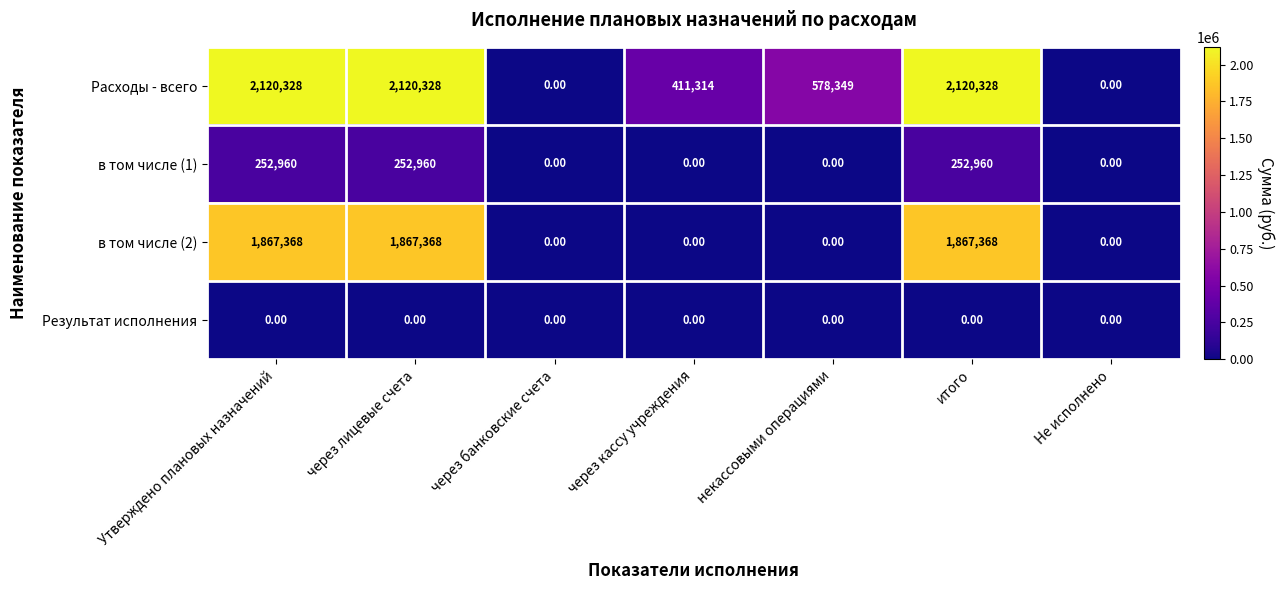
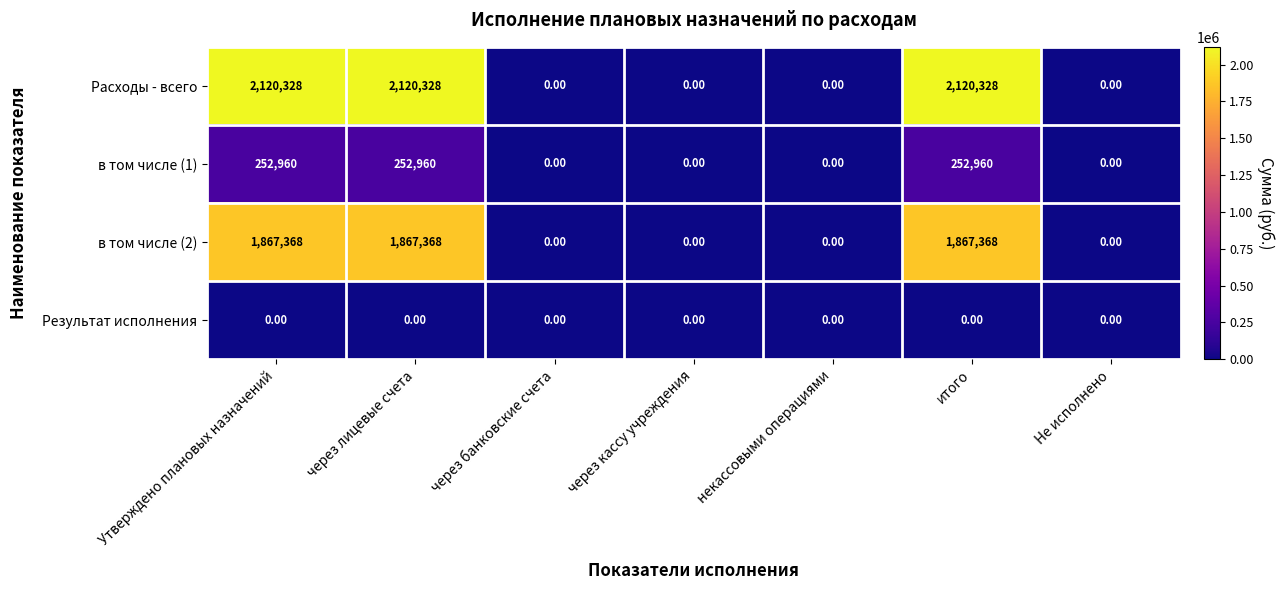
  {
    "Расходы - всего": {
      "Утверждено плановых назначений": "2,120,328",
      "через лицевые счета": "2,120,328",
      "через банковские счета": "0.00",
-     "через кассу учреждения": "411,314",
-     "некассовыми операциями": "578,349",
+     "через кассу учреждения": "0.00",
+     "некассовыми операциями": "0.00",
      "итого": "2,120,328",
      "Не исполнено": "0.00"
    },
    "в том числе (1)": {
      "Утверждено плановых назначений": "252,960",
      "через лицевые счета": "252,960",
      "через банковские счета": "0.00",
      "через кассу учреждения": "0.00",
      "некассовыми операциями": "0.00",
      "итого": "252,960",
      "Не исполнено": "0.00"
    },
    "в том числе (2)": {
      "Утверждено плановых назначений": "1,867,368",
      "через лицевые счета": "1,867,368",
      "через банковские счета": "0.00",
      "через кассу учреждения": "0.00",
      "некассовыми операциями": "0.00",
      "итого": "1,867,368",
      "Не исполнено": "0.00"
    },
    "Результат исполнения": {
      "Утверждено плановых назначений": "0.00",
      "через лицевые счета": "0.00",
      "через банковские счета": "0.00",
      "через кассу учреждения": "0.00",
      "некассовыми операциями": "0.00",
      "итого": "0.00",
      "Не исполнено": "0.00"
    }
  }
